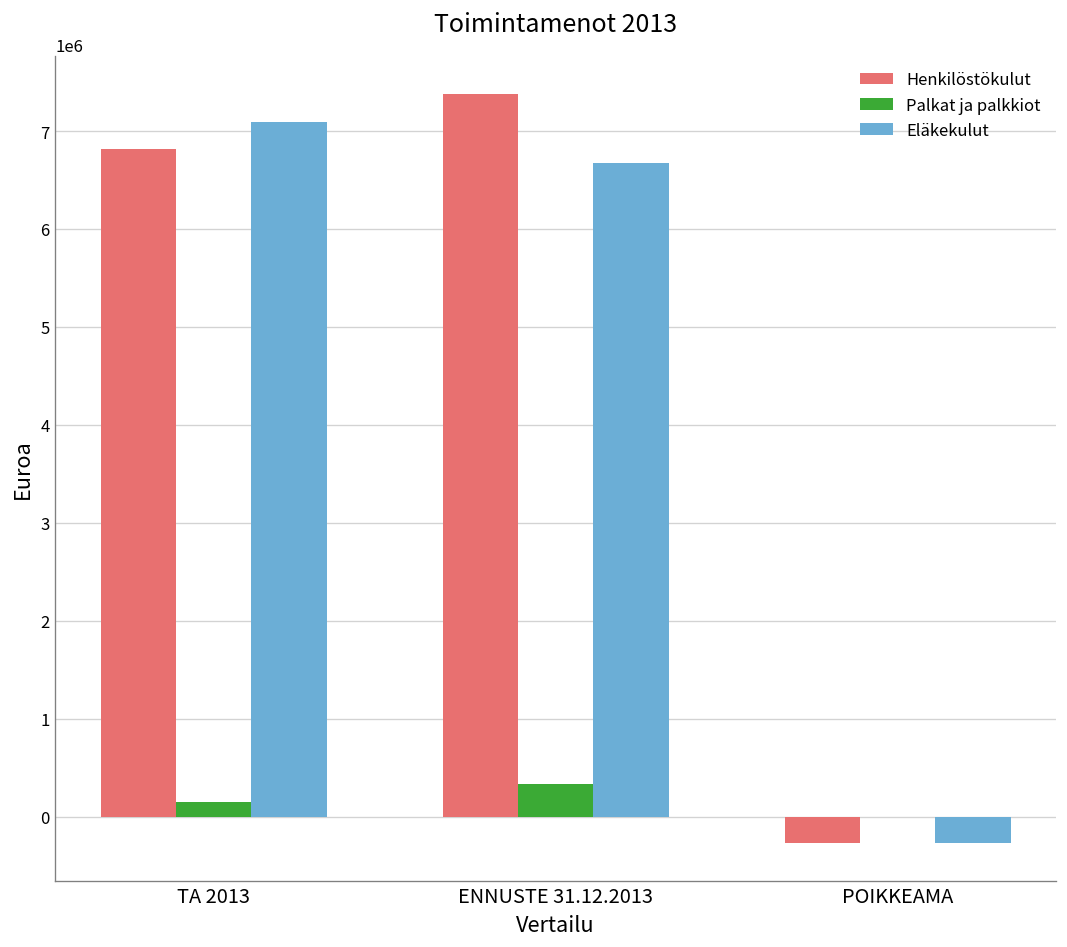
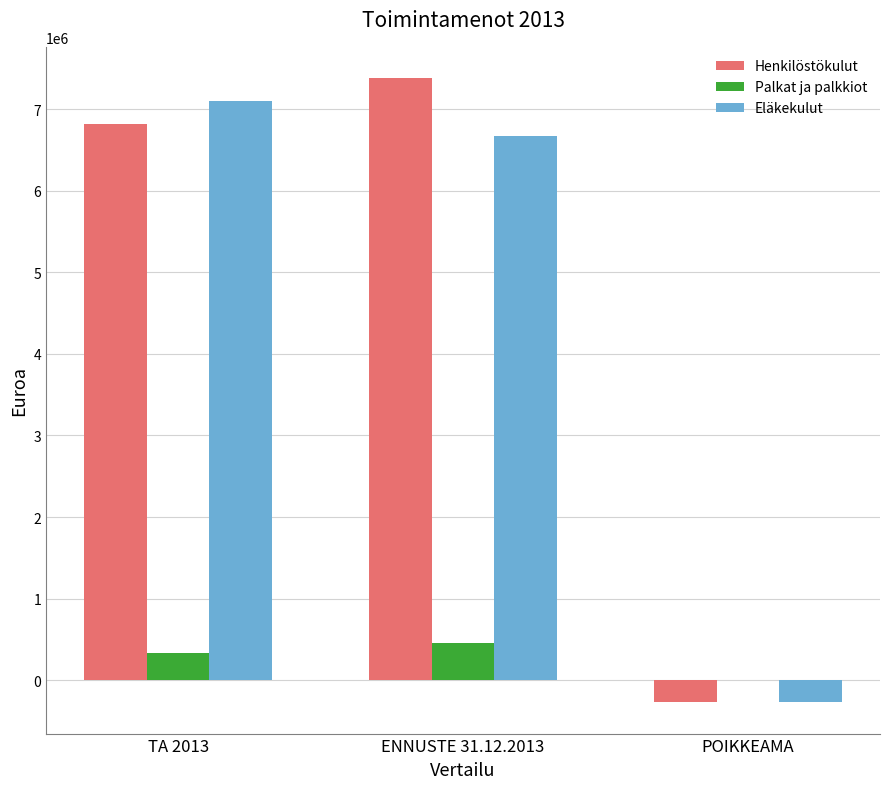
  {
    "Henkilöstökulut": {
      "TA 2013": 6800000,
      "ENNUSTE 31.12.2013": 7400000,
      "POIKKEAMA": -300000
    },
    "Palkat ja palkkiot": {
-     "TA 2013": 100000,
-     "ENNUSTE 31.12.2013": 300000,
+     "TA 2013": 300000,
+     "ENNUSTE 31.12.2013": 500000,
      "POIKKEAMA": 0
    },
    "Eläkekulut": {
      "TA 2013": 7100000,
      "ENNUSTE 31.12.2013": 6700000,
      "POIKKEAMA": -300000
    }
  }
